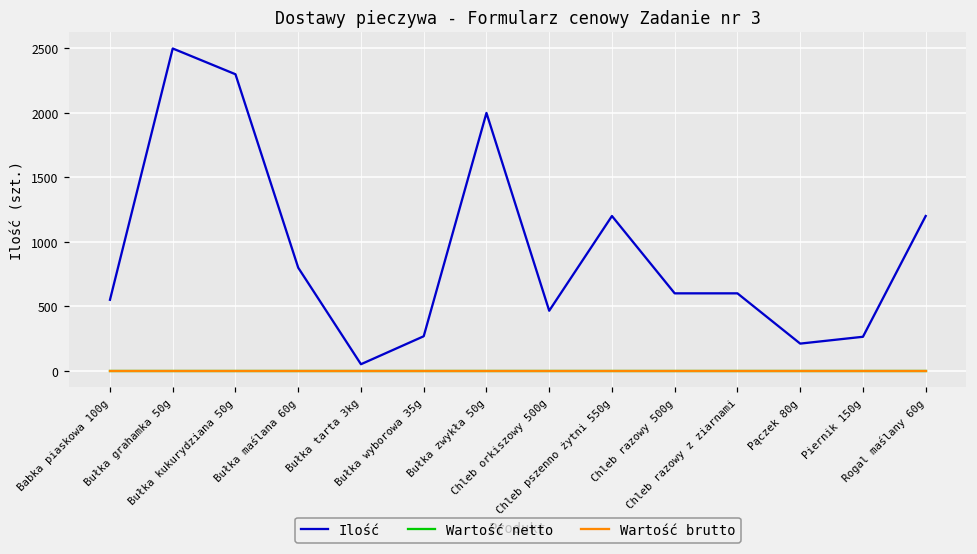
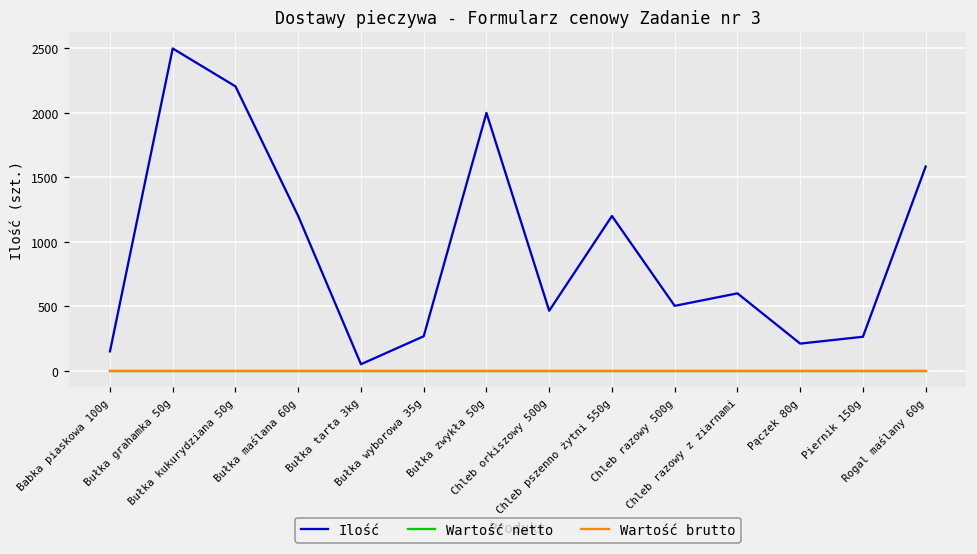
  {
    "Ilość": {
-     "Babka piaskowa 100g": 550,
+     "Babka piaskowa 100g": 150,
      "Bułka grahamka 50g": 2500,
-     "Bułka kukurydziana 50g": 2300,
-     "Bułka maślana 60g": 800,
+     "Bułka kukurydziana 50g": 2210,
+     "Bułka maślana 60g": 1200,
      "Bułka tarta 3kg": 50,
      "Bułka wyborowa 35g": 270,
      "Bułka zwykła 50g": 2000,
      "Chleb orkiszowy 500g": 470,
      "Chleb pszenno żytni 550g": 1200,
-     "Chleb razowy 500g": 600,
+     "Chleb razowy 500g": 500,
      "Chleb razowy z ziarnami": 600,
      "Pączek 80g": 210,
      "Piernik 150g": 260,
-     "Rogal maślany 60g": 1200
+     "Rogal maślany 60g": 1580
    },
    "Wartość brutto": {
      "Babka piaskowa 100g": 0,
      "Bułka grahamka 50g": 0,
      "Bułka kukurydziana 50g": 0,
      "Bułka maślana 60g": 0,
      "Bułka tarta 3kg": 0,
      "Bułka wyborowa 35g": 0,
      "Bułka zwykła 50g": 0,
      "Chleb orkiszowy 500g": 0,
      "Chleb pszenno żytni 550g": 0,
      "Chleb razowy 500g": 0,
      "Chleb razowy z ziarnami": 0,
      "Pączek 80g": 0,
      "Piernik 150g": 0,
      "Rogal maślany 60g": 0
    }
  }
